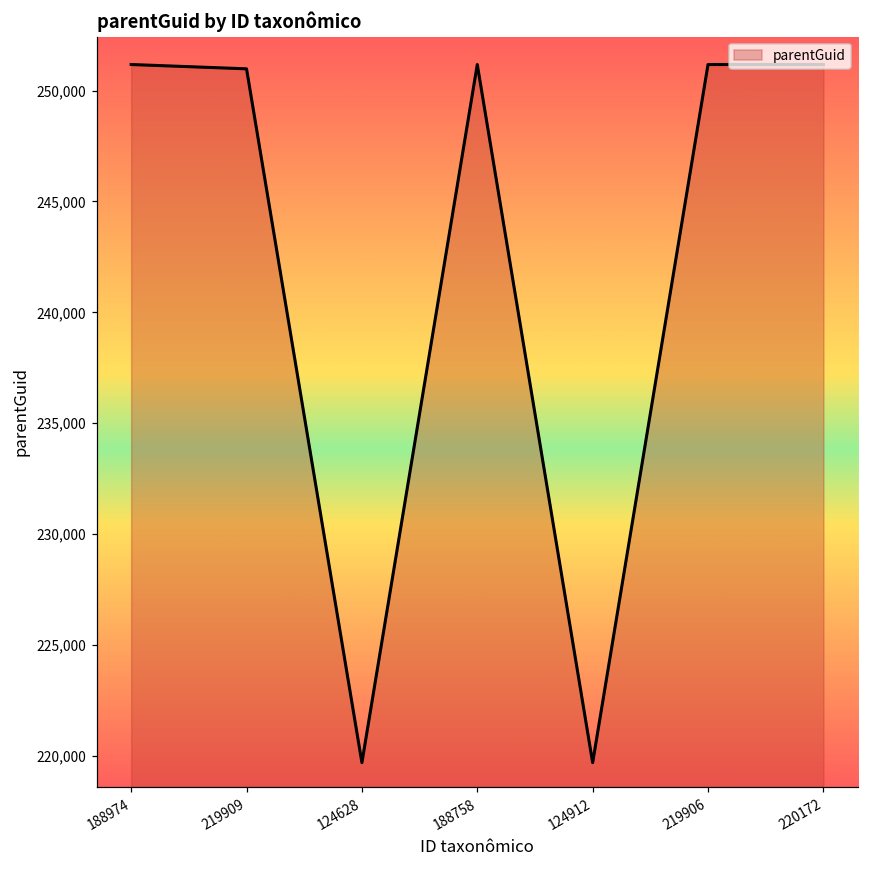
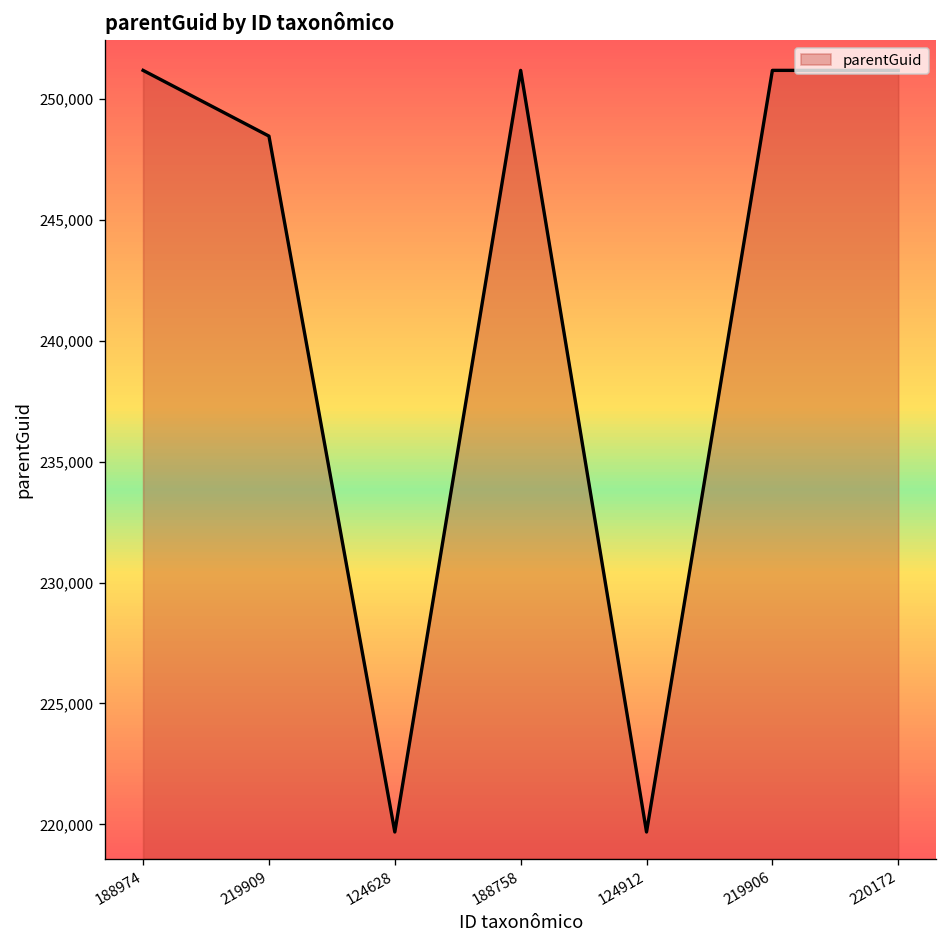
  {
    "188974": "251,200",
-   "219909": "251,000",
+   "219909": "248,500",
    "124628": "219,700",
    "188758": "251,200",
    "124912": "219,700",
    "219906": "251,200"
  }
